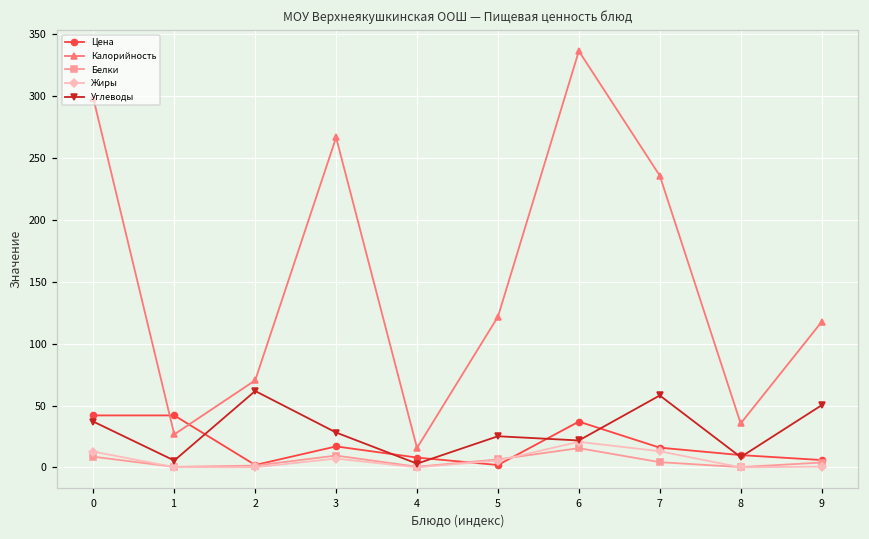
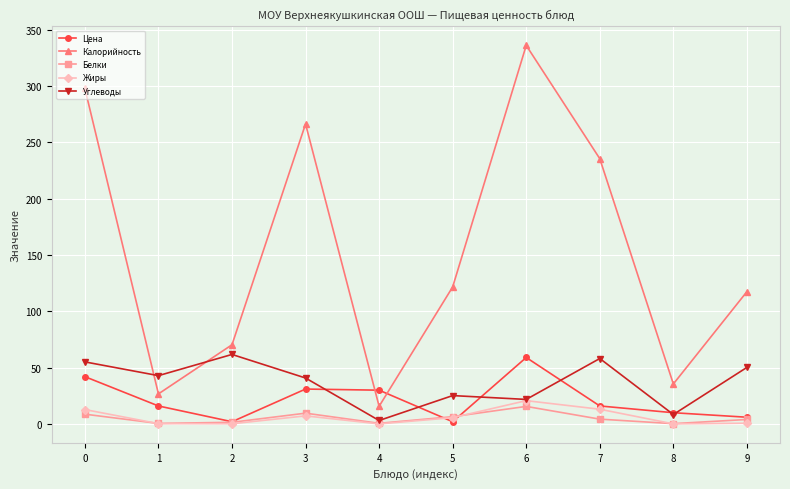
  {
    "Цена": {
      "0": 42,
-     "1": 42,
-     "3": 17,
-     "4": 8,
+     "1": 16,
+     "3": 31,
+     "4": 30,
      "5": 2,
-     "6": 37,
+     "6": 59,
      "7": 16
    },
    "Углеводы": {
-     "0": 37,
-     "1": 6,
+     "0": 55,
+     "1": 43,
      "2": 62,
-     "3": 28,
+     "3": 41,
      "4": 3,
      "5": 25,
      "7": 58,
      "9": 50
    }
  }
